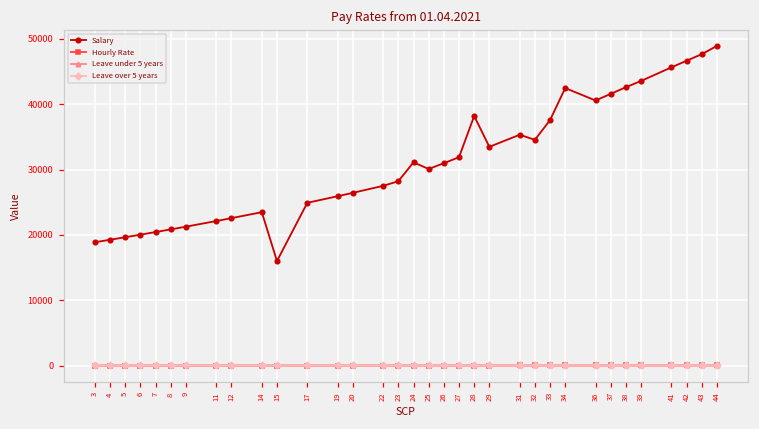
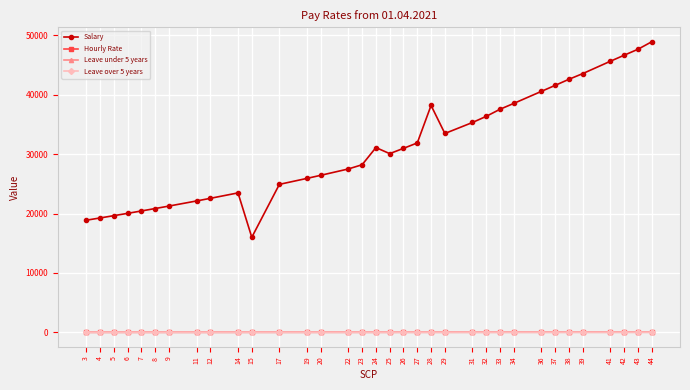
  {
    "Salary": {
      "3": 19000,
      "4": 19000,
      "5": 20000,
      "6": 20000,
      "7": 20000,
      "8": 21000,
      "9": 21000,
      "11": 22000,
      "12": 23000,
      "14": 23000,
      "15": 16000,
      "17": 25000,
      "19": 26000,
      "20": 26000,
      "22": 28000,
      "23": 28000,
      "24": 31000,
      "25": 30000,
      "26": 31000,
      "27": 32000,
      "28": 38000,
      "29": 33000,
      "31": 35000,
-     "32": 35000,
+     "32": 36000,
      "33": 38000,
-     "34": 42000,
+     "34": 39000,
      "36": 41000,
      "37": 42000,
      "38": 43000,
      "39": 44000,
      "41": 46000,
      "42": 47000,
      "43": 48000,
      "44": 49000
    },
    "Leave over 5 years": {
      "3": 0,
      "4": 0,
      "5": 0,
      "6": 0,
      "7": 0,
      "8": 0,
      "9": 0,
      "11": 0,
      "12": 0,
      "14": 0,
      "15": 0,
      "17": 0,
      "19": 0,
      "20": 0,
      "22": 0,
      "23": 0,
      "24": 0,
      "25": 0,
      "26": 0,
      "27": 0,
      "28": 0,
      "29": 0,
      "31": 0,
      "32": 0,
      "33": 0,
      "34": 0,
      "36": 0,
      "37": 0,
      "38": 0,
      "39": 0,
      "41": 0,
      "42": 0,
      "43": 0,
      "44": 0
    }
  }
